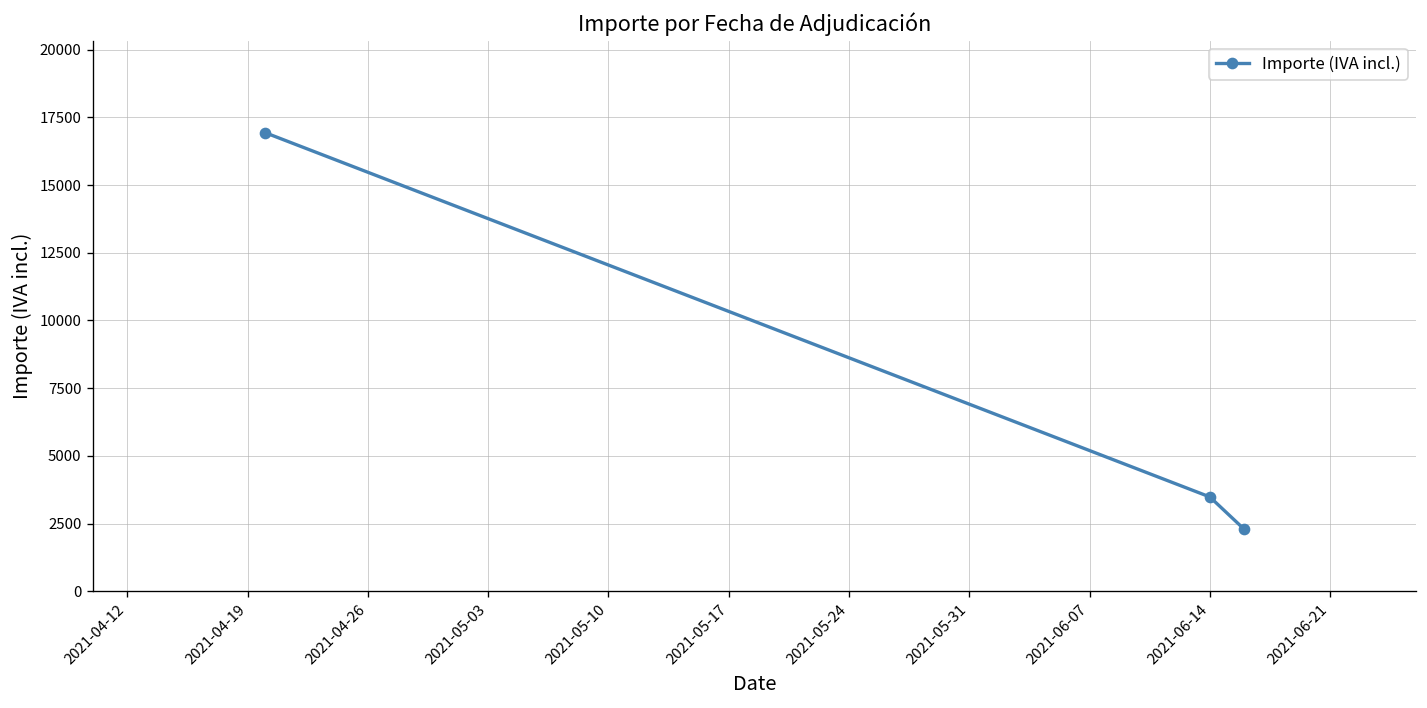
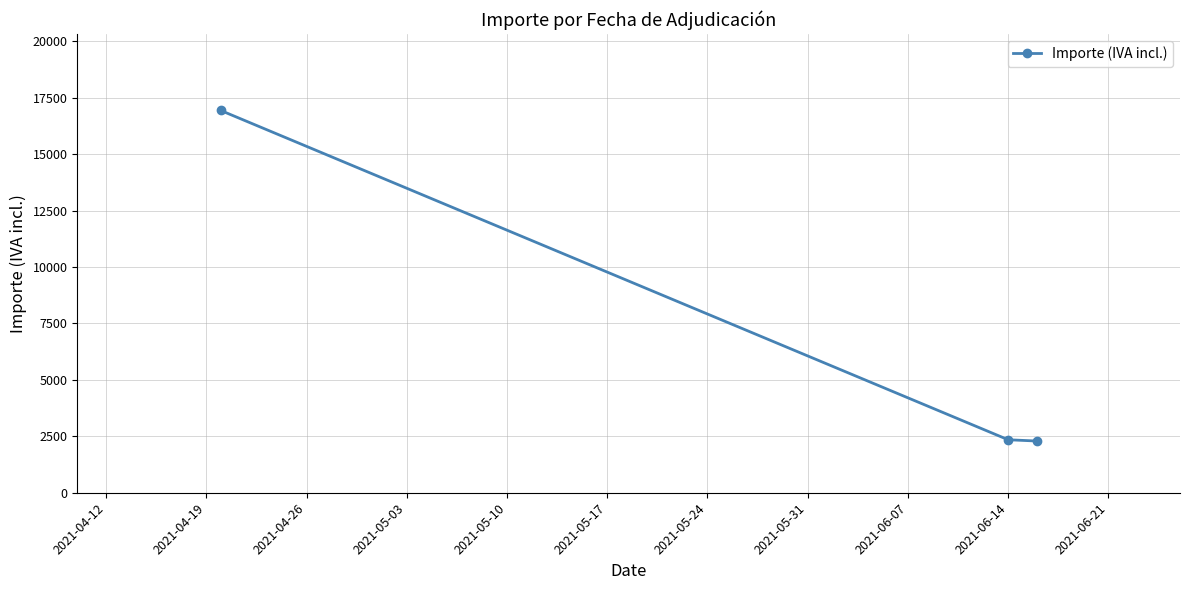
  {
-   "2021-06-14": 3500
+   "2021-06-14": 2300
  }
